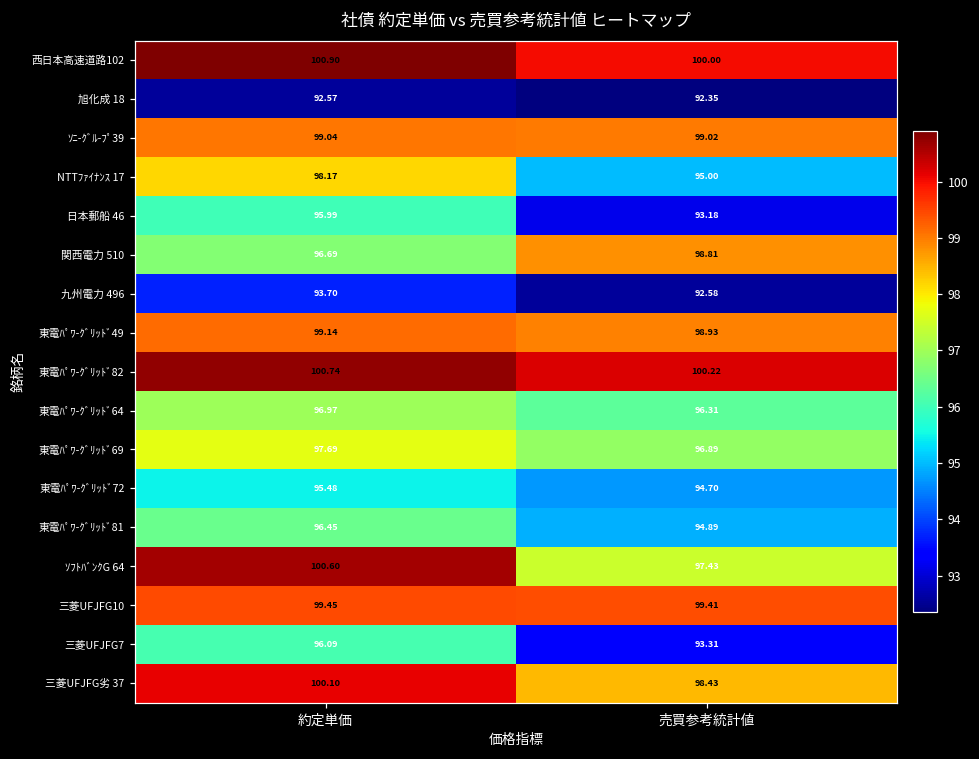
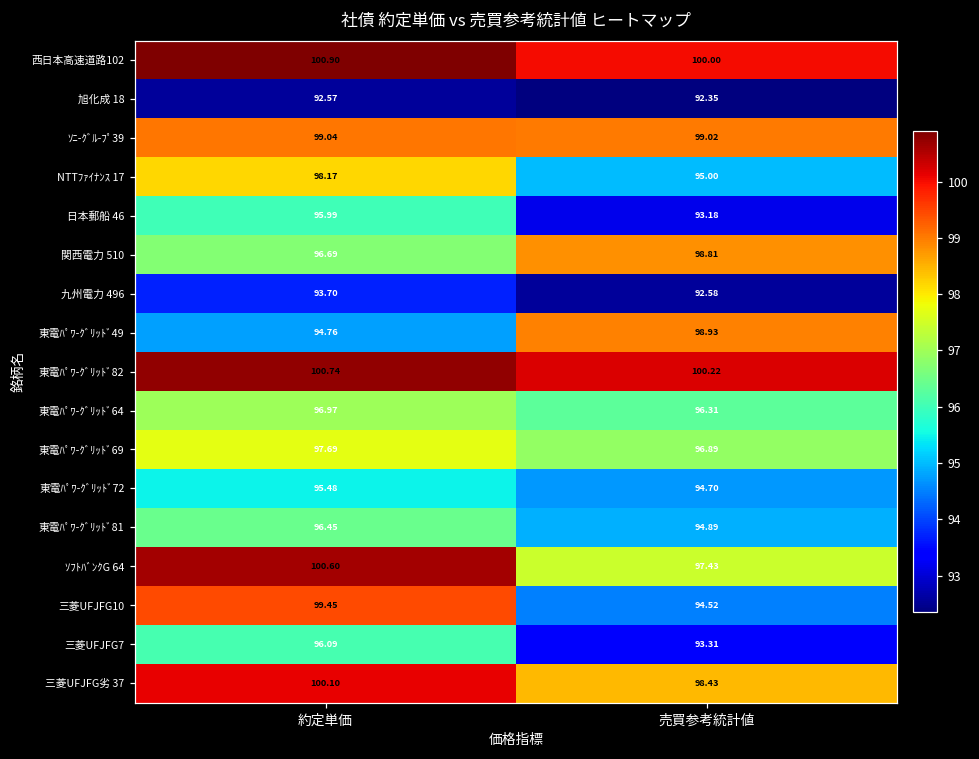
  {
    "西日本高速道路102": {
      "約定単価": 100.90,
      "売買参考統計値": 100.00
    },
    "旭化成 18": {
      "約定単価": 92.57,
      "売買参考統計値": 92.35
    },
    "ｿﾆ-ｸﾞﾙ-ﾌﾟ39": {
      "約定単価": 99.04,
      "売買参考統計値": 99.02
    },
    "NTTﾌｧｲﾅﾝｽ 17": {
      "約定単価": 98.17,
      "売買参考統計値": 95.00
    },
    "日本郵船 46": {
      "約定単価": 95.99,
      "売買参考統計値": 93.18
    },
    "関西電力 510": {
      "約定単価": 96.69,
      "売買参考統計値": 98.81
    },
    "九州電力 496": {
      "約定単価": 93.70,
      "売買参考統計値": 92.58
    },
    "東電ﾊﾟﾜ-ｸﾞﾘｯﾄﾞ49": {
-     "約定単価": 99.14,
+     "約定単価": 94.76,
      "売買参考統計値": 98.93
    },
    "東電ﾊﾟﾜ-ｸﾞﾘｯﾄﾞ82": {
      "約定単価": 100.74,
      "売買参考統計値": 100.22
    },
    "東電ﾊﾟﾜ-ｸﾞﾘｯﾄﾞ64": {
      "約定単価": 96.97,
      "売買参考統計値": 96.31
    },
    "東電ﾊﾟﾜ-ｸﾞﾘｯﾄﾞ69": {
      "約定単価": 97.69,
      "売買参考統計値": 96.89
    },
    "東電ﾊﾟﾜ-ｸﾞﾘｯﾄﾞ72": {
      "約定単価": 95.48,
      "売買参考統計値": 94.70
    },
    "東電ﾊﾟﾜ-ｸﾞﾘｯﾄﾞ81": {
      "約定単価": 96.45,
      "売買参考統計値": 94.89
    },
    "ｿﾌﾄﾊﾞﾝｸG 64": {
      "約定単価": 100.60,
      "売買参考統計値": 97.43
    },
    "三菱UFJFG10": {
      "約定単価": 99.45,
-     "売買参考統計値": 99.41
+     "売買参考統計値": 94.52
    },
    "三菱UFJFG7": {
      "約定単価": 96.09,
      "売買参考統計値": 93.31
    },
    "三菱UFJFG劣 37": {
      "約定単価": 100.10,
      "売買参考統計値": 98.43
    }
  }
